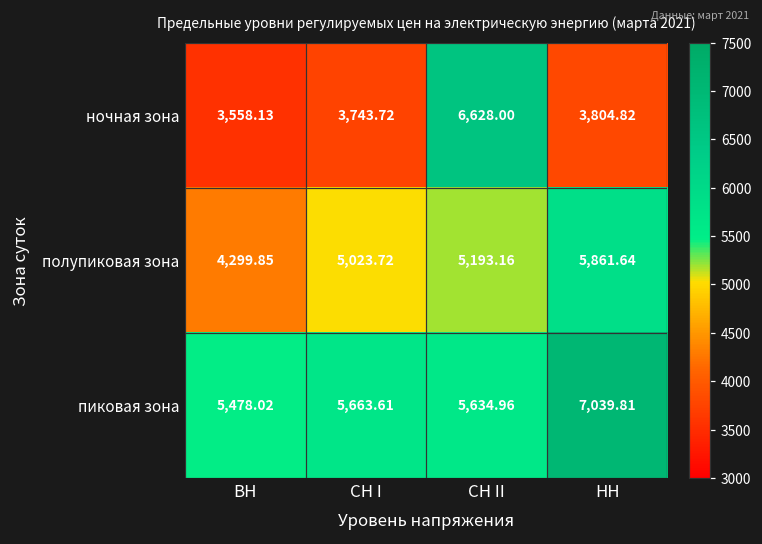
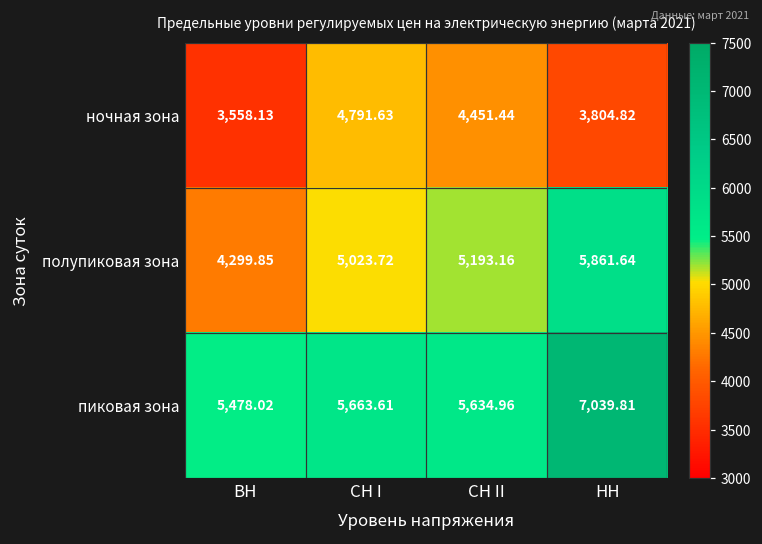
  {
    "ночная зона": {
      "ВН": "3,558.13",
-     "СН I": "3,743.72",
-     "СН II": "6,628.00",
+     "СН I": "4,791.63",
+     "СН II": "4,451.44",
      "НН": "3,804.82"
    },
    "полупиковая зона": {
      "ВН": "4,299.85",
      "СН I": "5,023.72",
      "СН II": "5,193.16",
      "НН": "5,861.64"
    },
    "пиковая зона": {
      "ВН": "5,478.02",
      "СН I": "5,663.61",
      "СН II": "5,634.96",
      "НН": "7,039.81"
    }
  }
